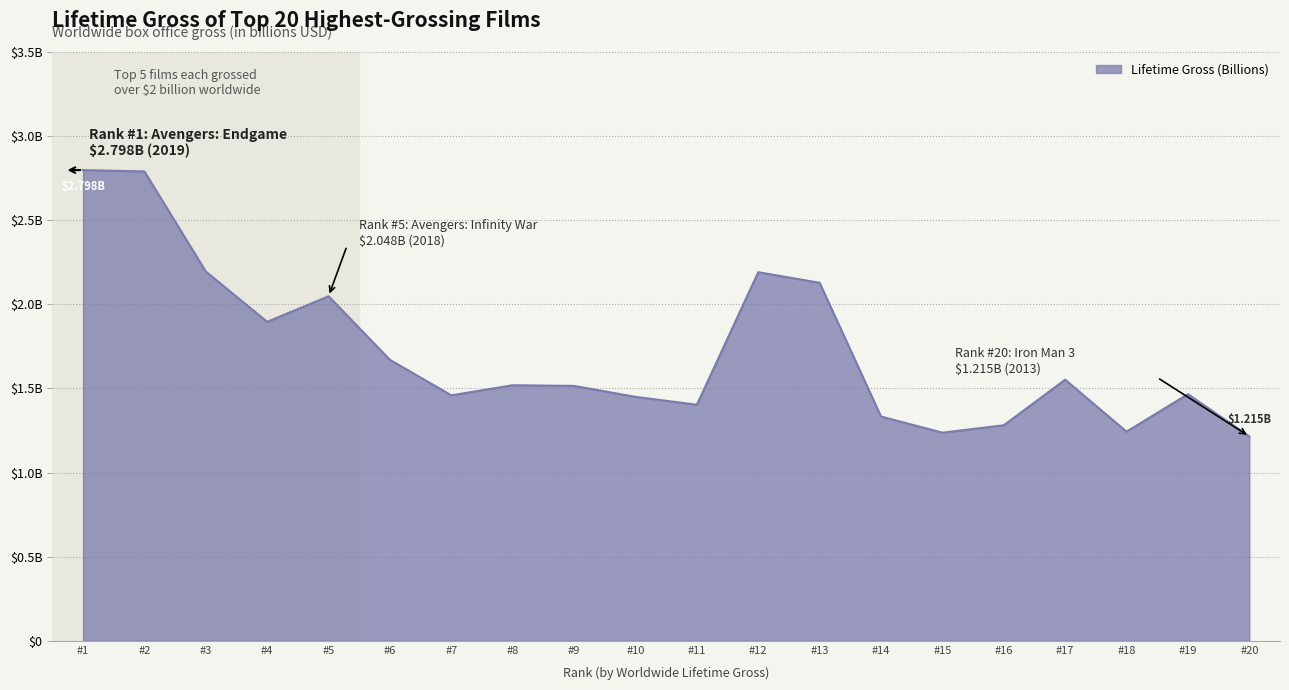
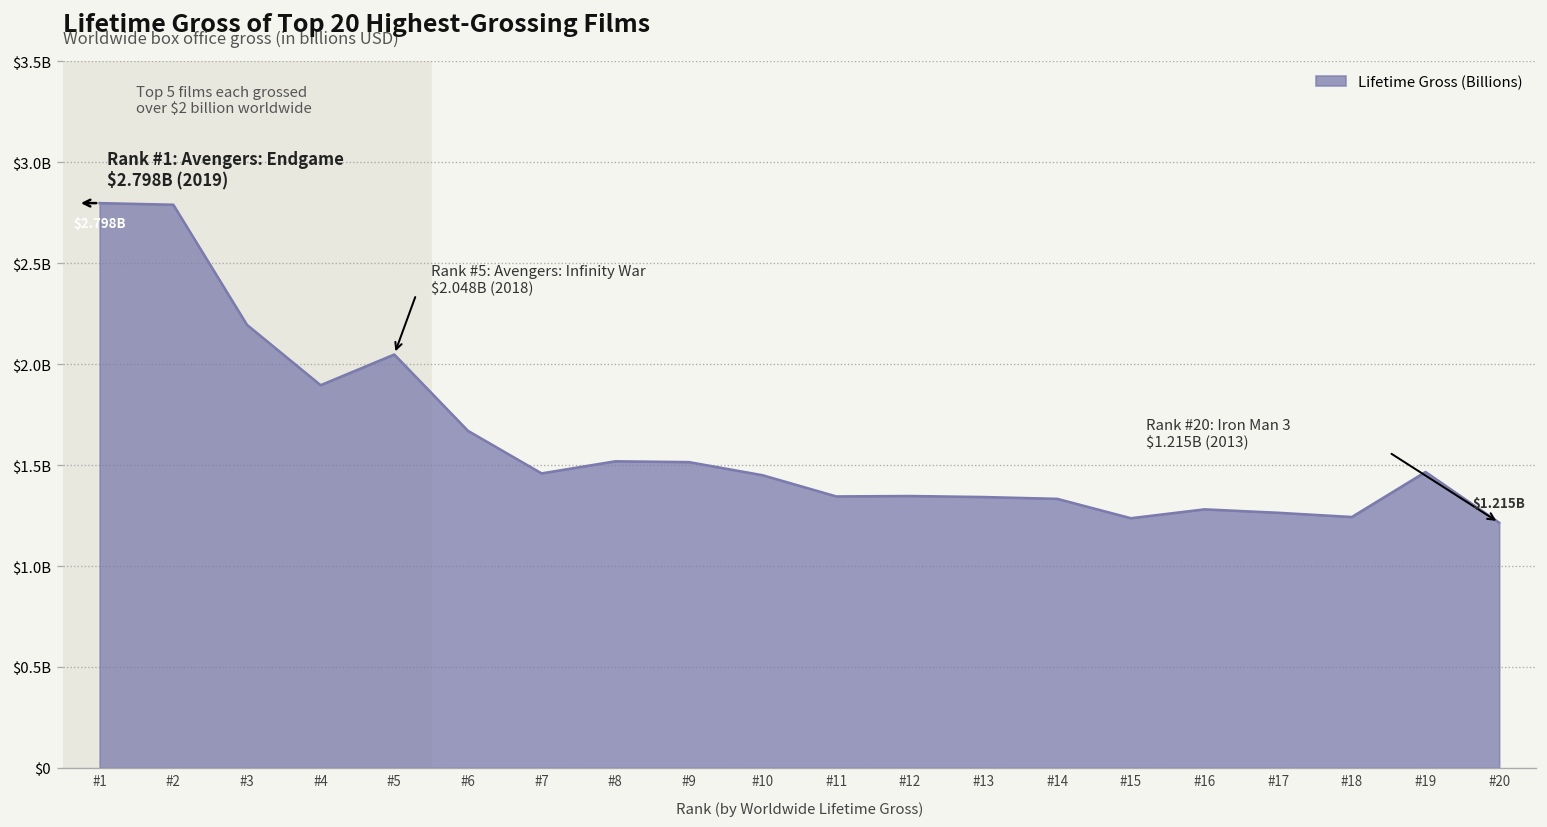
  {
    "#3": "$2200000000",
    "#4": "$1900000000",
    "#5": "$2050000000",
    "#6": "$1670000000",
    "#7": "$1460000000",
    "#8": "$1520000000",
    "#9": "$1520000000",
    "#10": "$1450000000",
-   "#11": "$1400000000",
-   "#12": "$2190000000",
-   "#13": "$2130000000",
+   "#11": "$1350000000",
+   "#12": "$1350000000",
+   "#13": "$1340000000",
    "#14": "$1330000000",
    "#15": "$1240000000",
    "#16": "$1280000000",
-   "#17": "$1550000000",
+   "#17": "$1260000000",
    "#18": "$1240000000",
    "#19": "$1470000000"
  }
